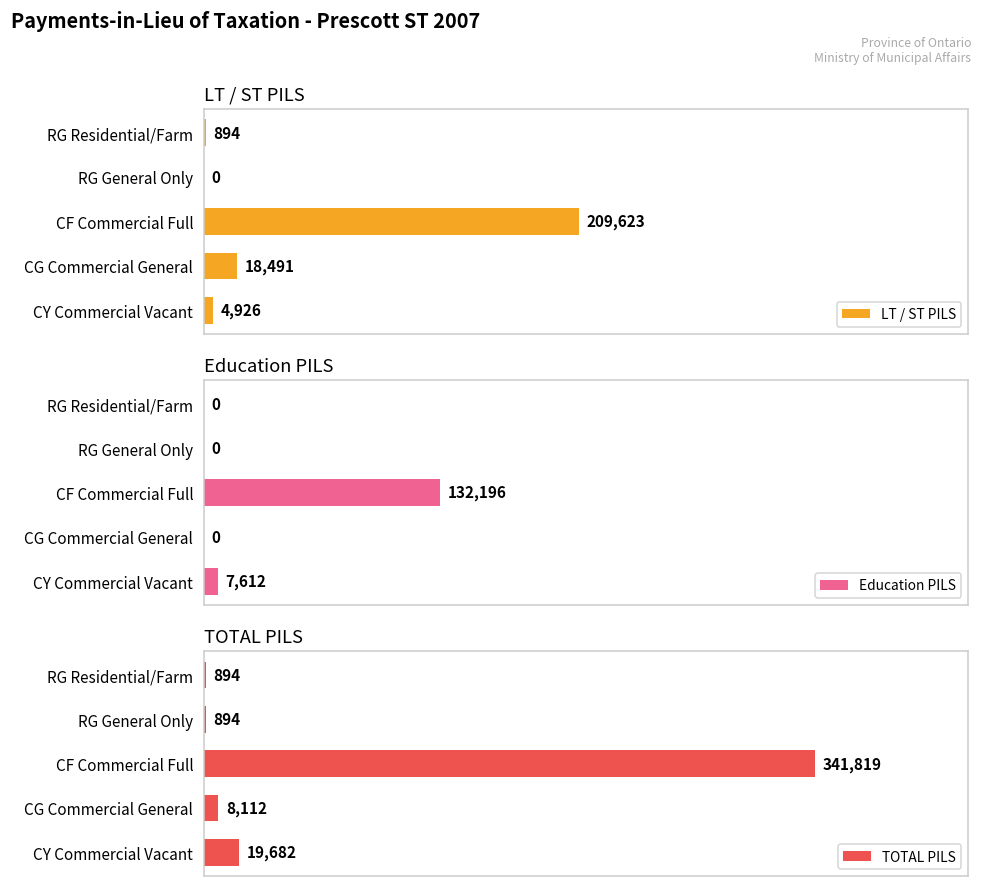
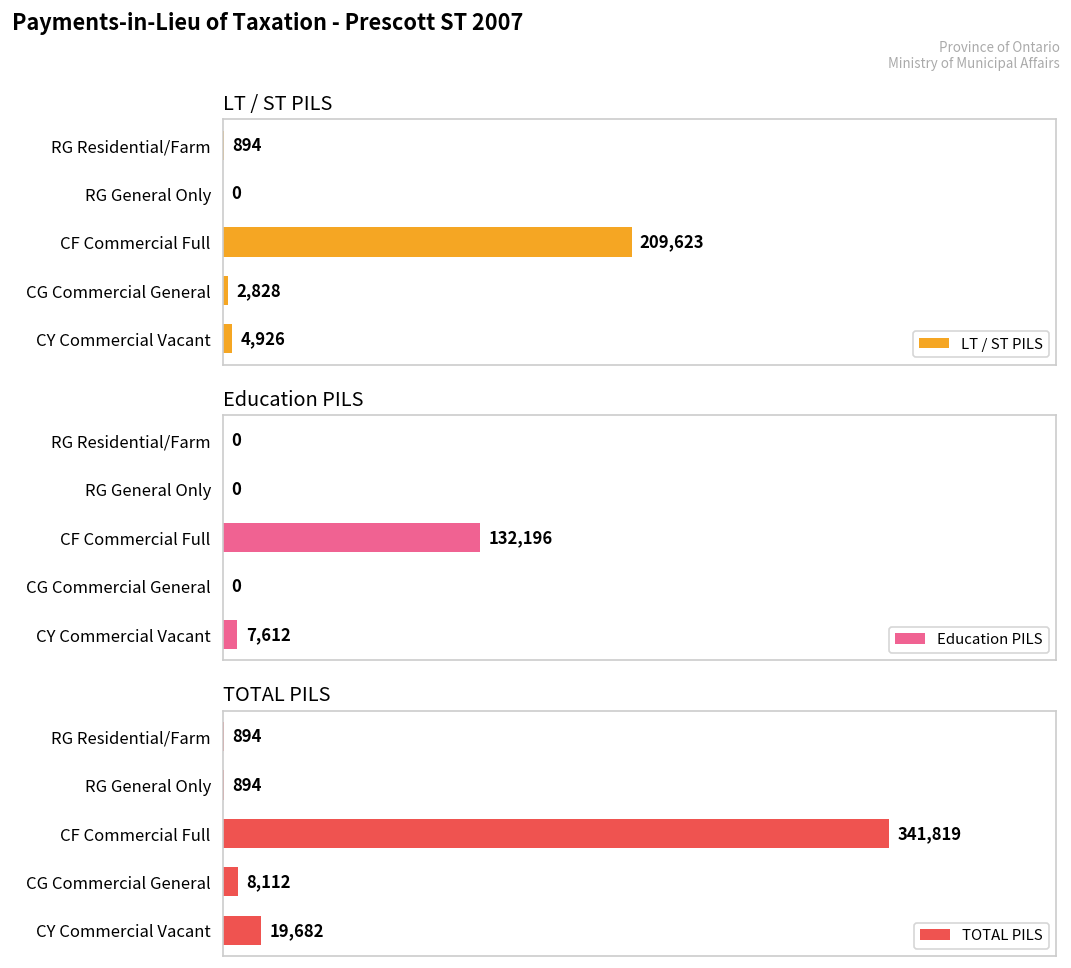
  {
    "LT / ST PILS": {
      "RG Residential/Farm": "894",
      "RG General Only": "0",
      "CF Commercial Full": "209,623",
-     "CG Commercial General": "18,491",
+     "CG Commercial General": "2,828",
      "CY Commercial Vacant": "4,926"
    },
    "Education PILS": {
      "RG Residential/Farm": "0",
      "RG General Only": "0",
      "CF Commercial Full": "132,196",
      "CG Commercial General": "0",
      "CY Commercial Vacant": "7,612"
    },
    "TOTAL PILS": {
      "RG Residential/Farm": "894",
      "RG General Only": "894",
      "CF Commercial Full": "341,819",
      "CG Commercial General": "8,112",
      "CY Commercial Vacant": "19,682"
    }
  }
